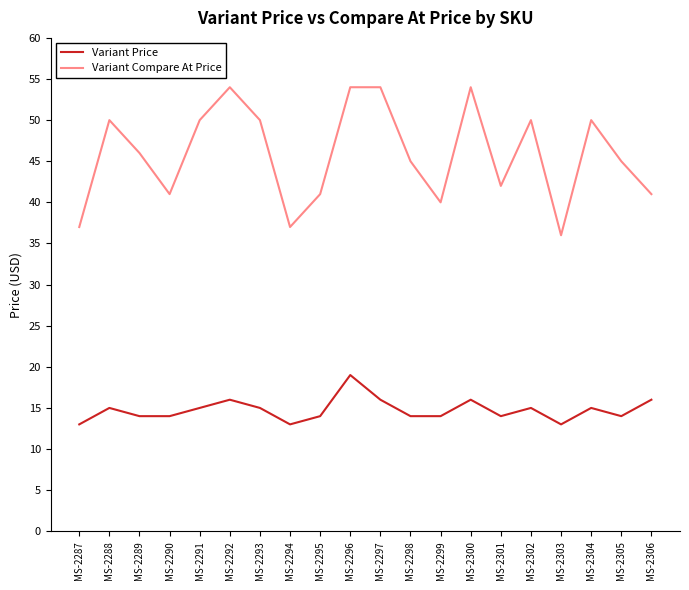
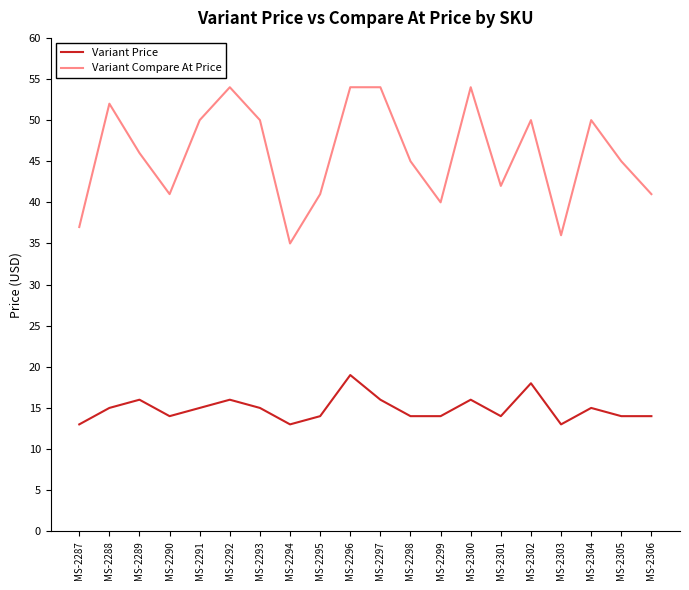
  {
    "Variant Price": {
      "MS-2287": 13,
      "MS-2288": 15,
-     "MS-2289": 14,
+     "MS-2289": 16,
      "MS-2290": 14,
      "MS-2291": 15,
      "MS-2292": 16,
      "MS-2293": 15,
      "MS-2294": 13,
      "MS-2295": 14,
      "MS-2296": 19,
      "MS-2297": 16,
      "MS-2298": 14,
      "MS-2299": 14,
      "MS-2300": 16,
      "MS-2301": 14,
-     "MS-2302": 15,
+     "MS-2302": 18,
      "MS-2303": 13,
      "MS-2304": 15,
      "MS-2305": 14,
-     "MS-2306": 16
+     "MS-2306": 14
    },
    "Variant Compare At Price": {
      "MS-2287": 37,
-     "MS-2288": 50,
+     "MS-2288": 52,
      "MS-2289": 46,
      "MS-2290": 41,
      "MS-2291": 50,
      "MS-2292": 54,
      "MS-2293": 50,
-     "MS-2294": 37,
+     "MS-2294": 35,
      "MS-2295": 41,
      "MS-2296": 54,
      "MS-2297": 54,
      "MS-2298": 45,
      "MS-2299": 40,
      "MS-2300": 54,
      "MS-2301": 42,
      "MS-2302": 50,
      "MS-2303": 36,
      "MS-2304": 50,
      "MS-2305": 45,
      "MS-2306": 41
    }
  }
